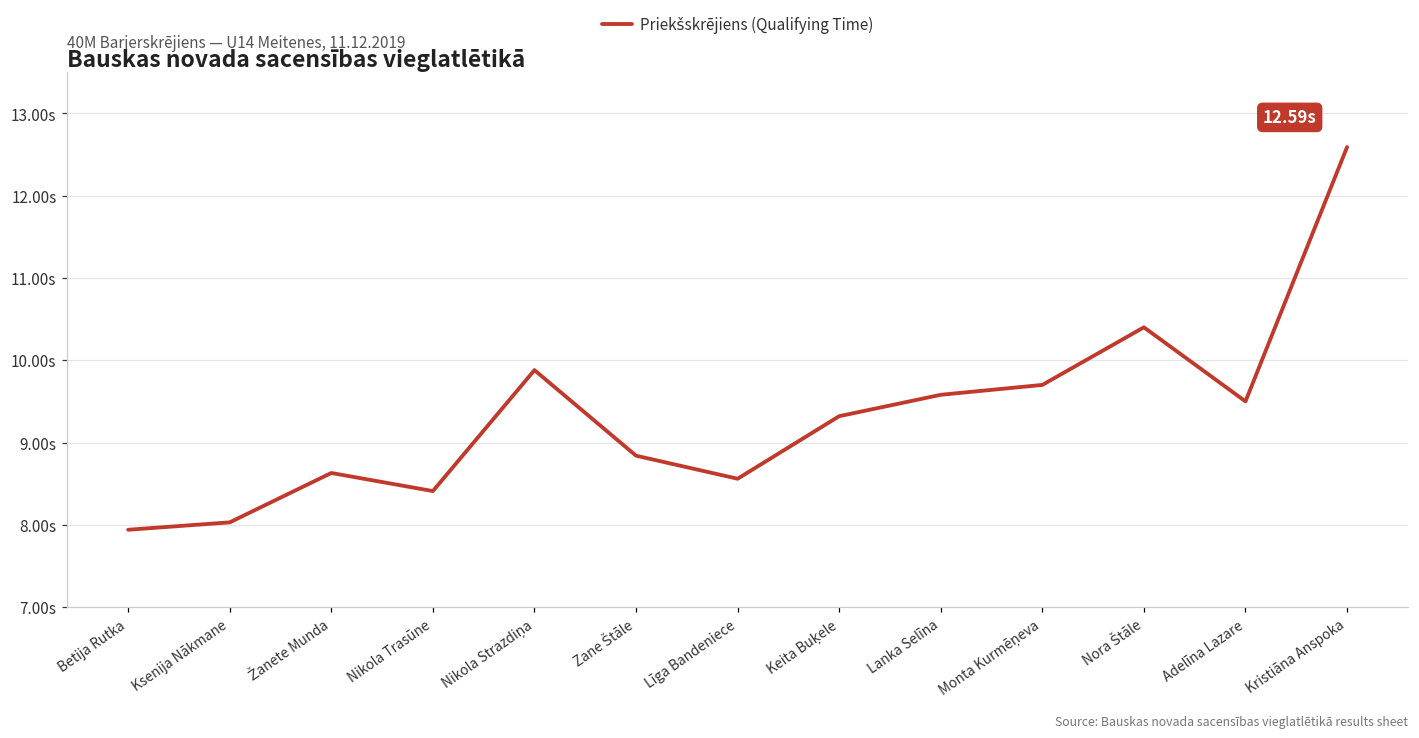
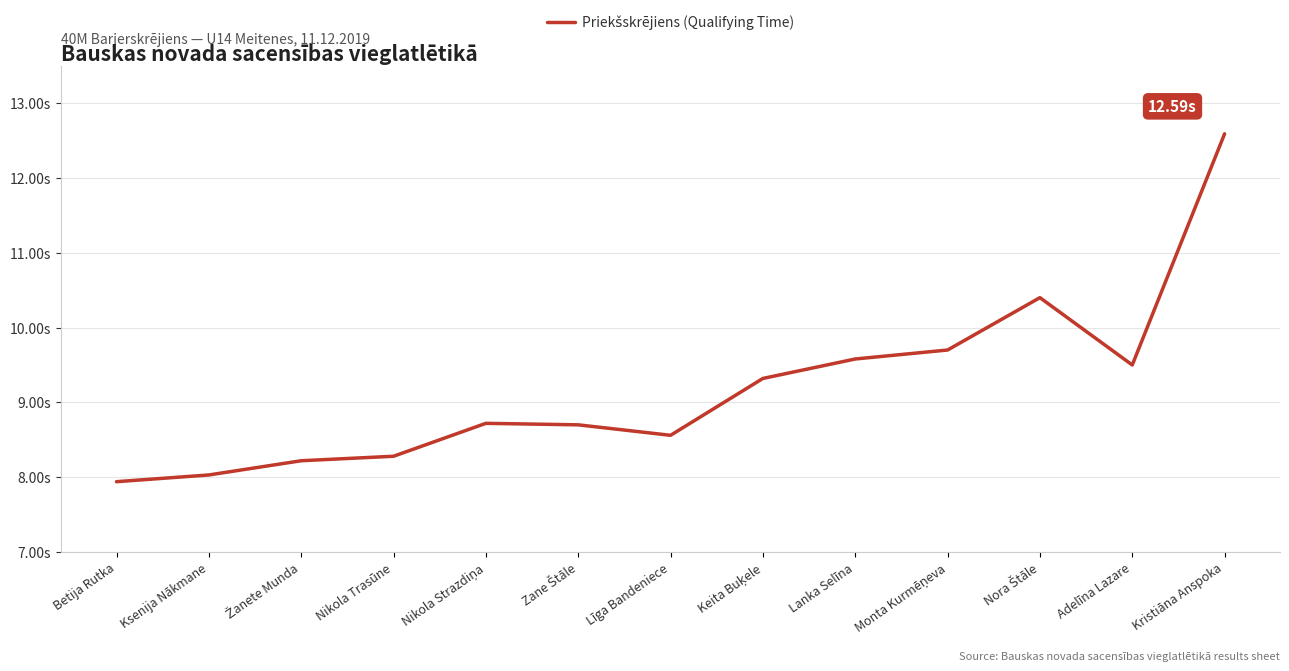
  {
    "Betija Rutka": "7.9s",
    "Ksenija Nākmane": "8.0s",
-   "Žanete Munda": "8.6s",
-   "Nikola Trasūne": "8.4s",
-   "Nikola Strazdiņa": "9.9s",
-   "Zane Štāle": "8.8s",
+   "Žanete Munda": "8.2s",
+   "Nikola Trasūne": "8.3s",
+   "Nikola Strazdiņa": "8.7s",
+   "Zane Štāle": "8.7s",
    "Līga Bandeniece": "8.6s",
    "Keita Buķele": "9.3s",
    "Lanka Selīna": "9.6s",
    "Monta Kurmēņeva": "9.7s",
    "Nora Štāle": "10.4s",
    "Adelīna Lazare": "9.5s",
    "Kristiāna Anspoka": "12.6s"
  }
